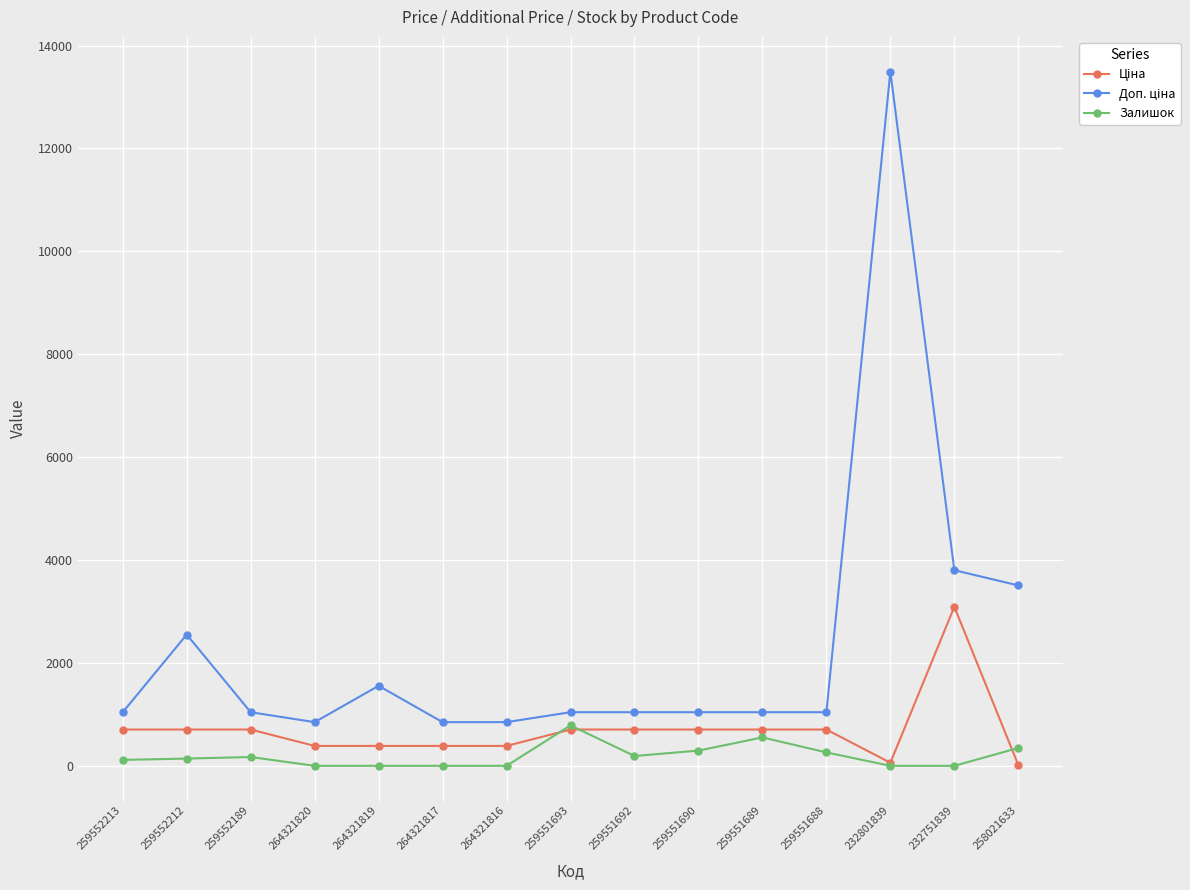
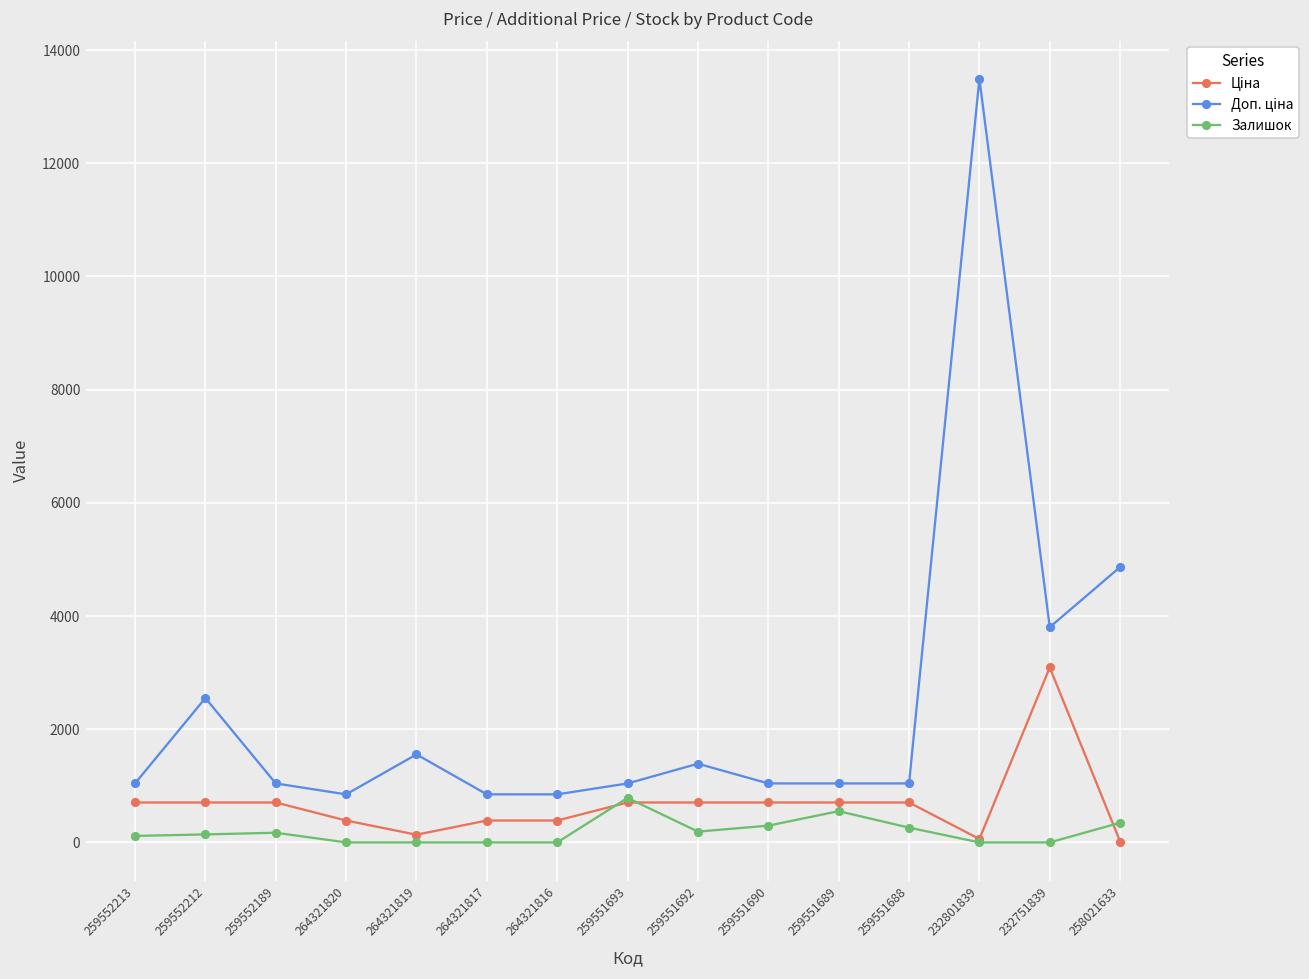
  {
    "Ціна": {
      "259552213": 700,
      "259552212": 700,
      "259552189": 700,
      "264321820": 400,
-     "264321819": 400,
+     "264321819": 100,
      "264321817": 400,
      "264321816": 400,
      "259551693": 700,
      "259551692": 700,
      "259551690": 700,
      "259551689": 700,
      "259551688": 700,
      "232801839": 100,
      "232751839": 3100,
      "258021633": 0
    },
    "Доп. ціна": {
      "259552213": 1000,
      "259552212": 2600,
      "259552189": 1000,
      "264321820": 800,
      "264321819": 1600,
      "264321817": 800,
      "264321816": 800,
      "259551693": 1000,
-     "259551692": 1000,
+     "259551692": 1400,
      "259551690": 1000,
      "259551689": 1000,
      "259551688": 1000,
      "232801839": 13500,
      "232751839": 3800,
-     "258021633": 3500
+     "258021633": 4900
    },
    "Залишок": {
      "259552213": 100,
      "259552212": 100,
      "259552189": 200,
      "264321820": 0,
      "264321819": 0,
      "264321817": 0,
      "264321816": 0,
      "259551693": 800,
      "259551692": 200,
      "259551690": 300,
      "259551689": 600,
      "259551688": 300,
      "232801839": 0,
      "232751839": 0,
      "258021633": 300
    }
  }
